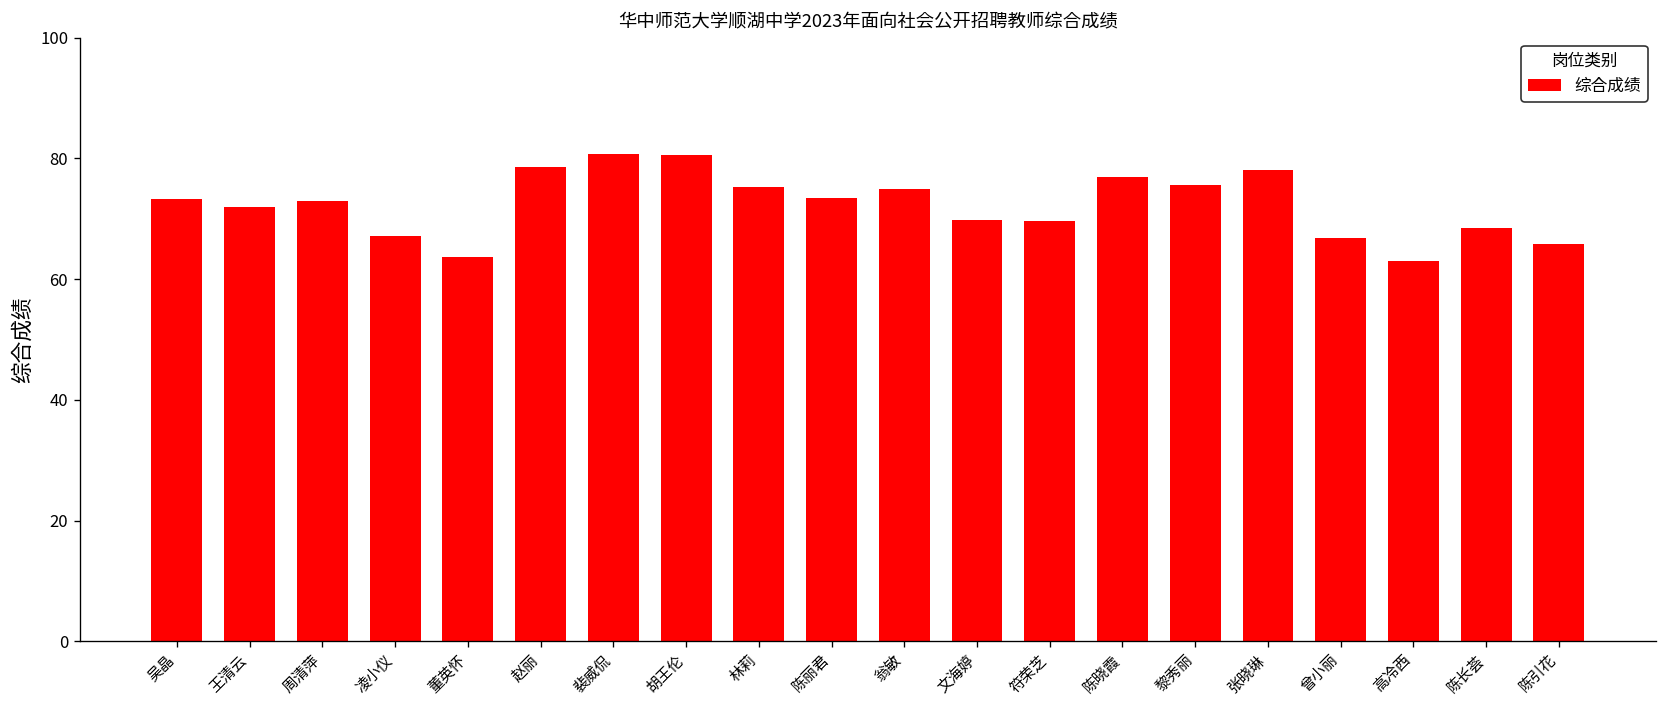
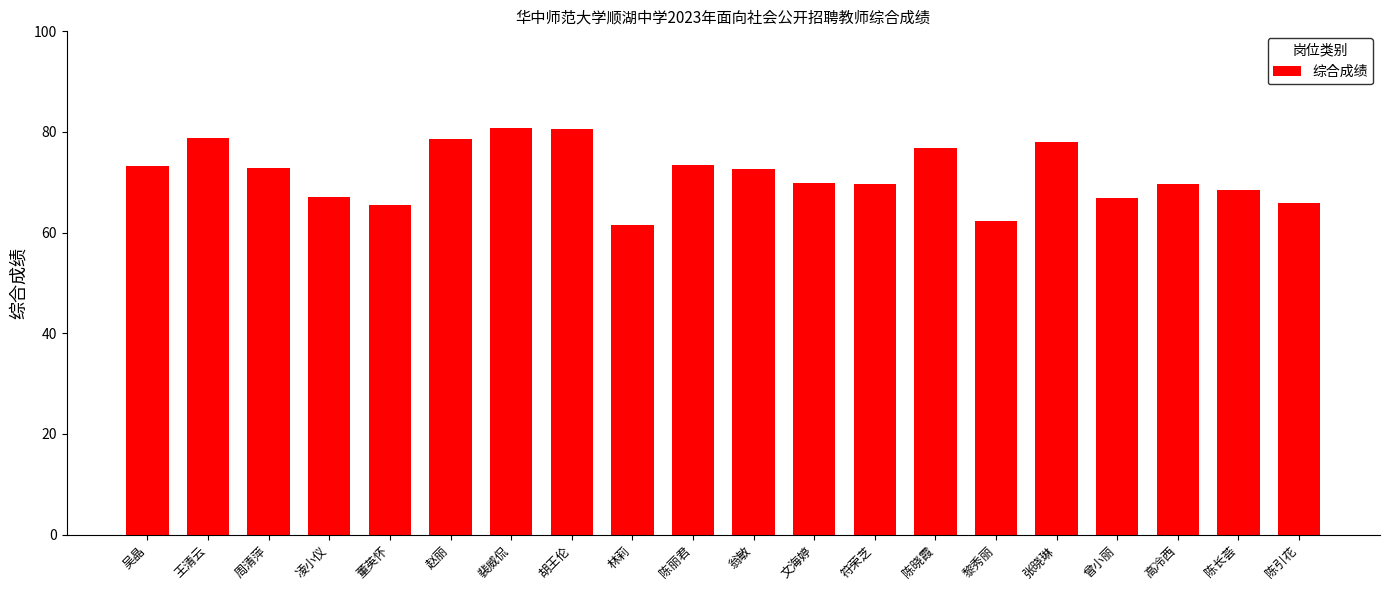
  {
    "吴晶": 73,
-   "王清云": 72,
+   "王清云": 79,
    "周清萍": 73,
    "凌小仪": 67,
-   "董英怀": 64,
+   "董英怀": 65,
    "赵丽": 79,
    "裴威侃": 81,
    "胡王伦": 81,
-   "林莉": 75,
+   "林莉": 62,
    "陈丽君": 73,
-   "翁敏": 75,
+   "翁敏": 73,
    "文海婷": 70,
    "符荣芝": 70,
    "陈晓霞": 77,
-   "黎秀丽": 76,
+   "黎秀丽": 62,
    "张晓琳": 78,
    "曾小丽": 67,
-   "高冷西": 63,
+   "高冷西": 70,
    "陈长荟": 68,
    "陈引花": 66
  }
